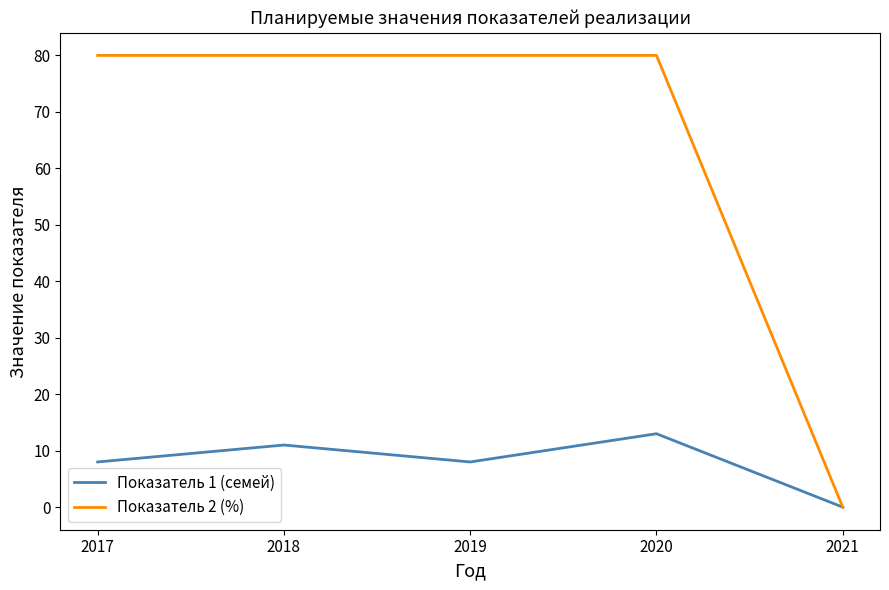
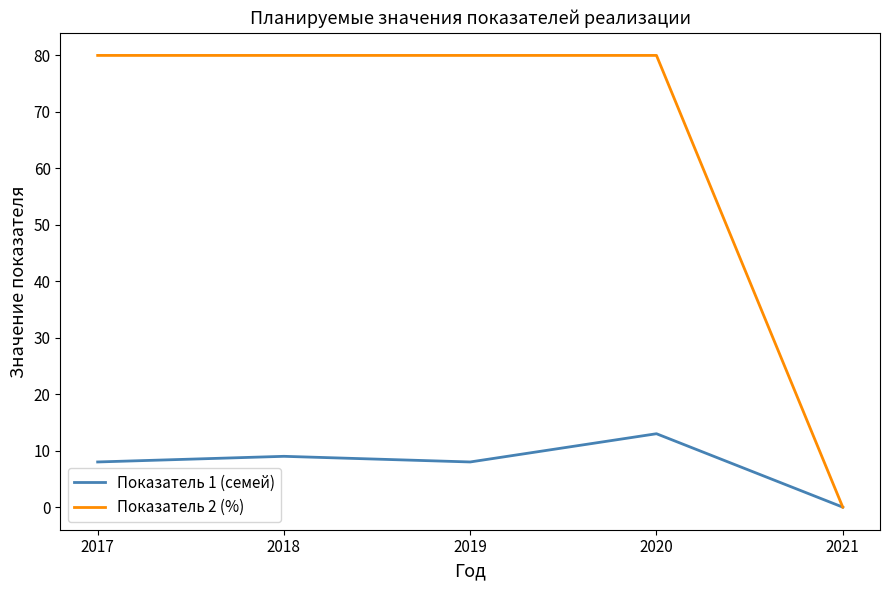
  {
    "Показатель 1 (семей)": {
      "2017": 8,
-     "2018": 11,
+     "2018": 9,
      "2019": 8,
      "2020": 13
    },
    "Показатель 2 (%)": {
      "2017": 80,
      "2018": 80,
      "2019": 80,
      "2020": 80
    }
  }
